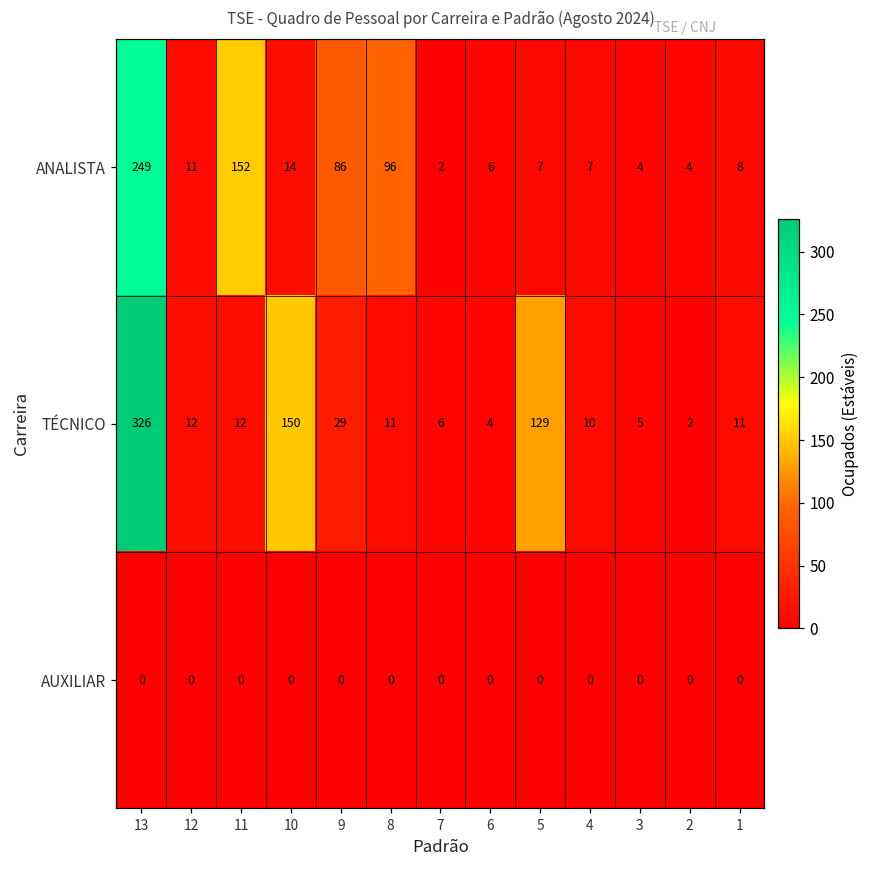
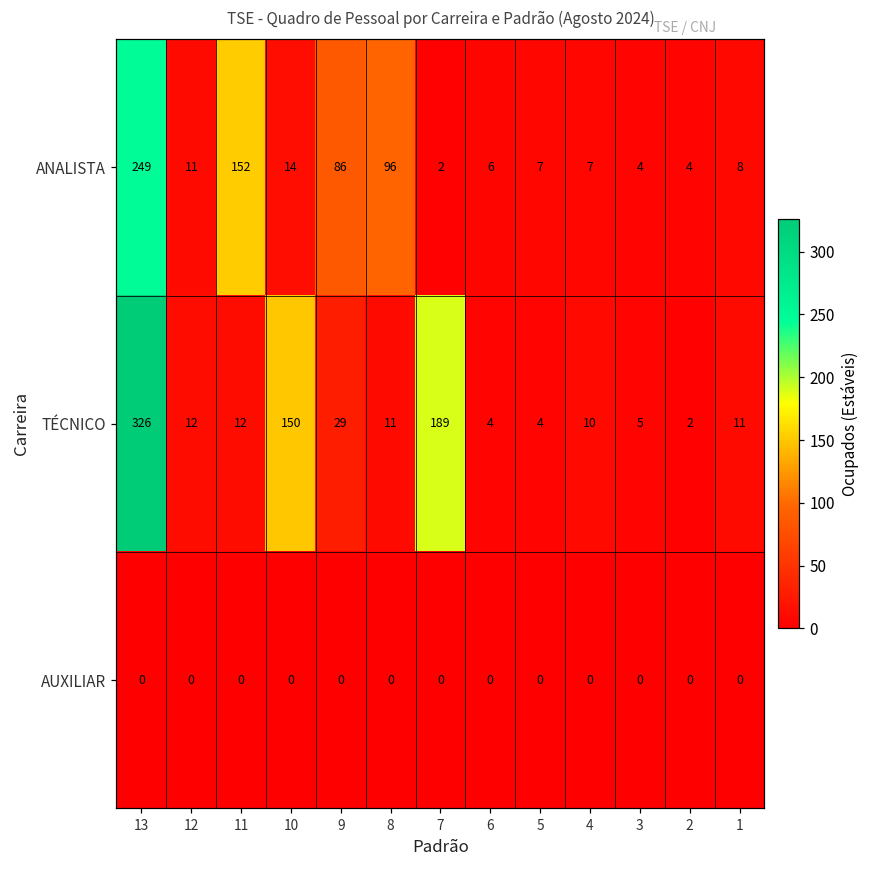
  {
    "ANALISTA": {
      "13": 249,
      "12": 11,
      "11": 152,
      "10": 14,
      "9": 86,
      "8": 96,
      "7": 2,
      "6": 6,
      "5": 7,
      "4": 7,
      "3": 4,
      "2": 4,
      "1": 8
    },
    "TÉCNICO": {
      "13": 326,
      "12": 12,
      "11": 12,
      "10": 150,
      "9": 29,
      "8": 11,
-     "7": 6,
+     "7": 189,
      "6": 4,
-     "5": 129,
+     "5": 4,
      "4": 10,
      "3": 5,
      "2": 2,
      "1": 11
    },
    "AUXILIAR": {
      "13": 0,
      "12": 0,
      "11": 0,
      "10": 0,
      "9": 0,
      "8": 0,
      "7": 0,
      "6": 0,
      "5": 0,
      "4": 0,
      "3": 0,
      "2": 0,
      "1": 0
    }
  }
